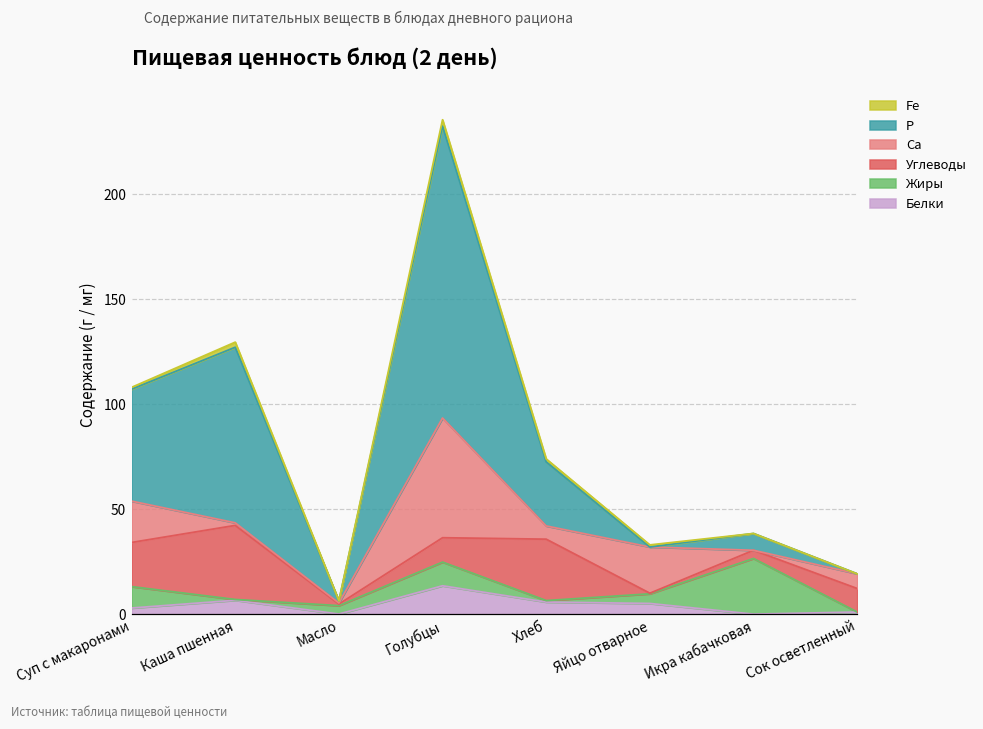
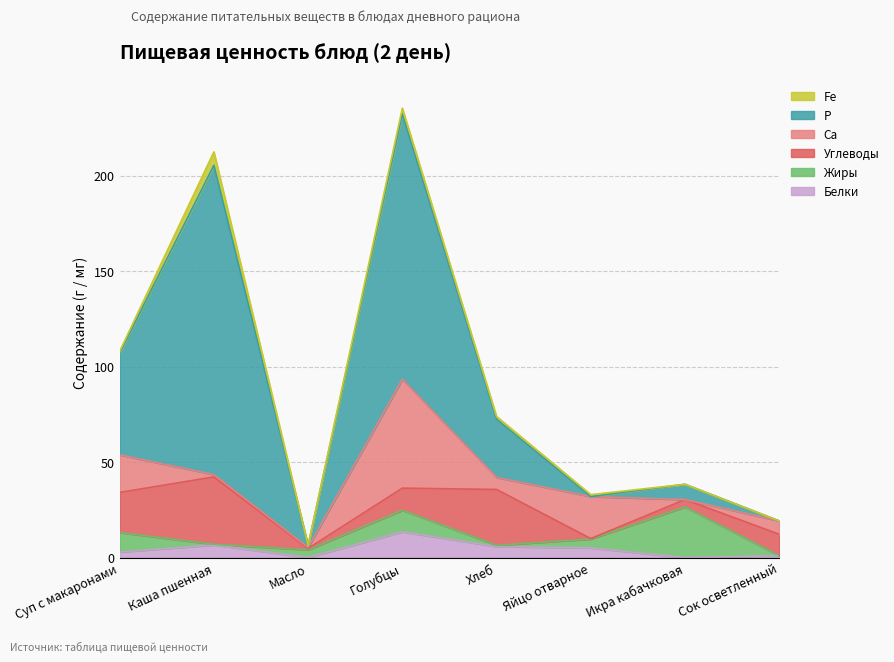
  {
    "Жиры": {
      "Суп с макаронами": 10,
      "Голубцы": 11,
      "Икра кабачковая": 27
    },
    "Р": {
-     "Каша пшенная": 84,
+     "Каша пшенная": 162,
      "Голубцы": 139,
      "Хлеб": 31
    },
    "Fe": {
-     "Каша пшенная": 2,
+     "Каша пшенная": 7,
      "Голубцы": 3,
      "Хлеб": 1
    }
  }
